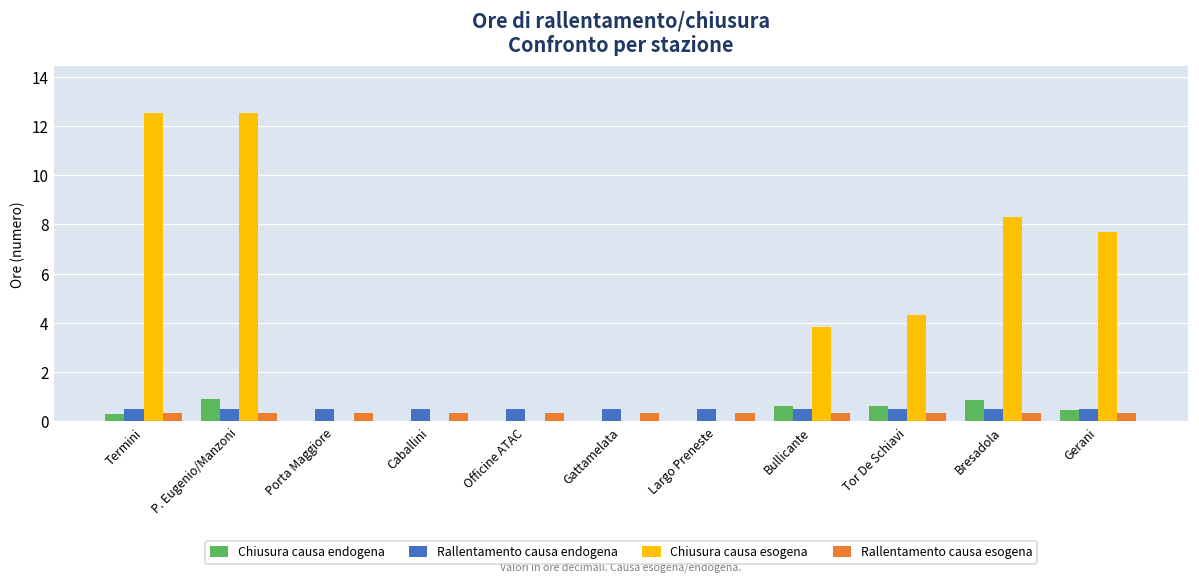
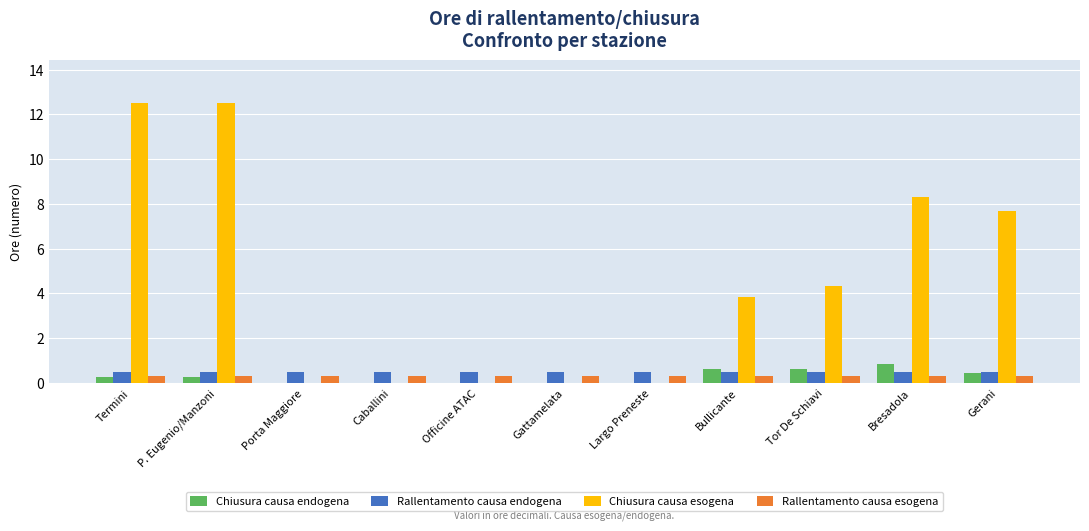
  {
    "Chiusura causa endogena": {
      "Termini": 0.3,
-     "P. Eugenio/Manzoni": 0.9,
+     "P. Eugenio/Manzoni": 0.3,
      "Porta Maggiore": 0.0,
      "Caballini": 0.0,
      "Officine ATAC": 0.0,
      "Gattamelata": 0.0,
      "Largo Preneste": 0.0,
      "Bullicante": 0.6,
      "Tor De Schiavi": 0.6,
      "Bresadola": 0.9,
      "Gerani": 0.5
    },
    "Rallentamento causa endogena": {
      "Termini": 0.5,
      "P. Eugenio/Manzoni": 0.5,
      "Porta Maggiore": 0.5,
      "Caballini": 0.5,
      "Officine ATAC": 0.5,
      "Gattamelata": 0.5,
      "Largo Preneste": 0.5,
      "Bullicante": 0.5,
      "Tor De Schiavi": 0.5,
      "Bresadola": 0.5,
      "Gerani": 0.5
    },
    "Chiusura causa esogena": {
      "Termini": 12.5,
      "P. Eugenio/Manzoni": 12.5,
      "Porta Maggiore": 0.0,
      "Caballini": 0.0,
      "Officine ATAC": 0.0,
      "Gattamelata": 0.0,
      "Largo Preneste": 0.0,
      "Bullicante": 3.8,
      "Tor De Schiavi": 4.3,
      "Bresadola": 8.3,
      "Gerani": 7.7
    },
    "Rallentamento causa esogena": {
      "Termini": 0.3,
      "P. Eugenio/Manzoni": 0.3,
      "Porta Maggiore": 0.3,
      "Caballini": 0.3,
      "Officine ATAC": 0.3,
      "Gattamelata": 0.3,
      "Largo Preneste": 0.3,
      "Bullicante": 0.3,
      "Tor De Schiavi": 0.3,
      "Bresadola": 0.3,
      "Gerani": 0.3
    }
  }
